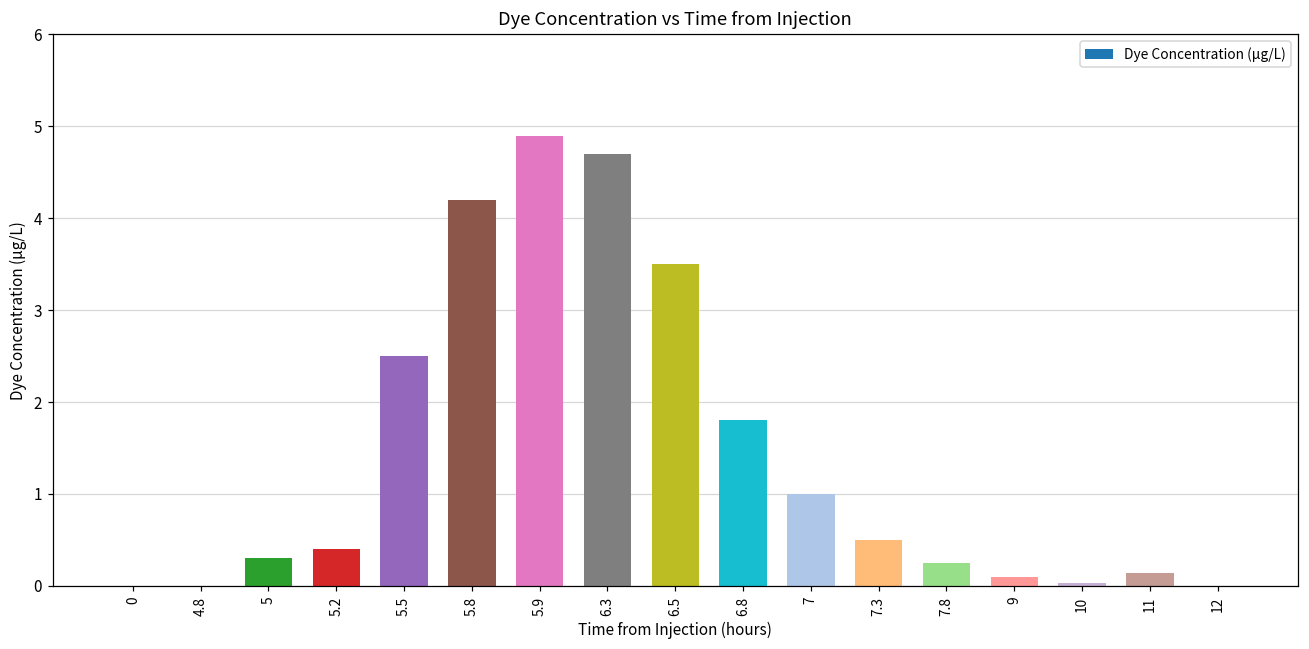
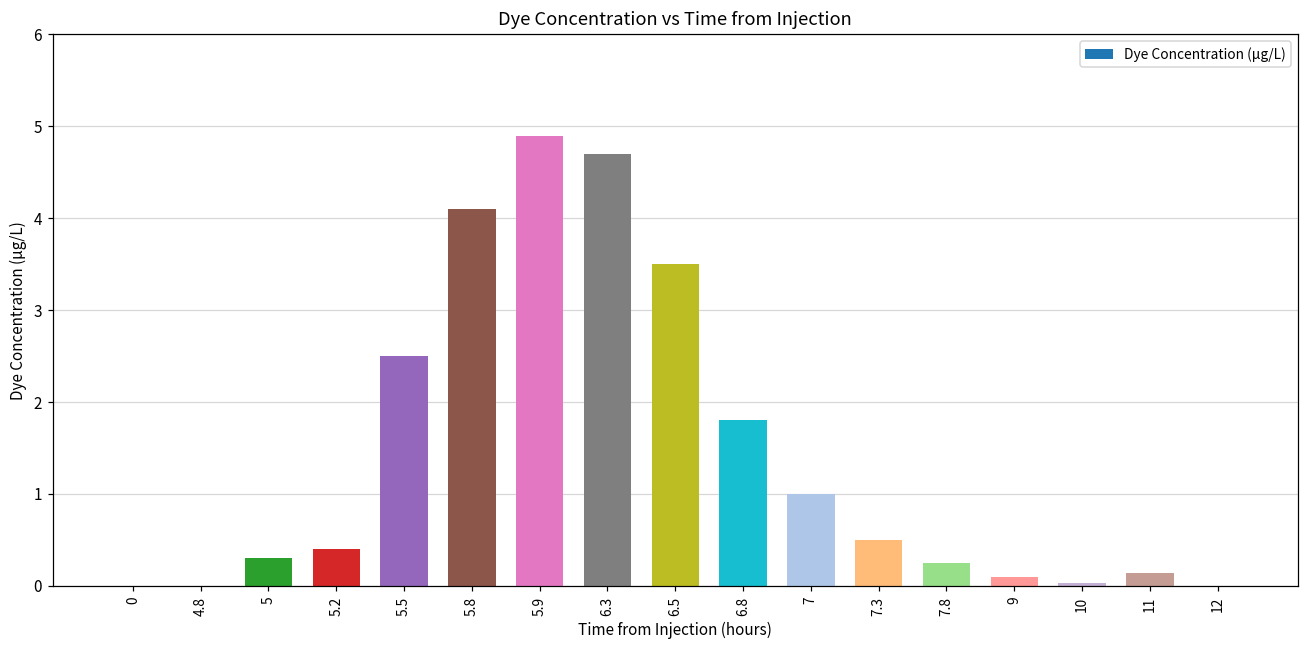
  {
    "0": 0.0,
    "4.8": 0.0,
    "5": 0.3,
    "5.2": 0.4,
    "5.5": 2.5,
-   "5.8": 4.2,
+   "5.8": 4.1,
    "5.9": 4.9,
    "6.3": 4.7,
    "6.5": 3.5,
    "6.8": 1.8,
    "7": 1.0,
    "7.3": 0.5,
    "7.8": 0.3,
    "9": 0.1,
    "10": 0.0,
    "11": 0.1,
    "12": 0.0
  }
